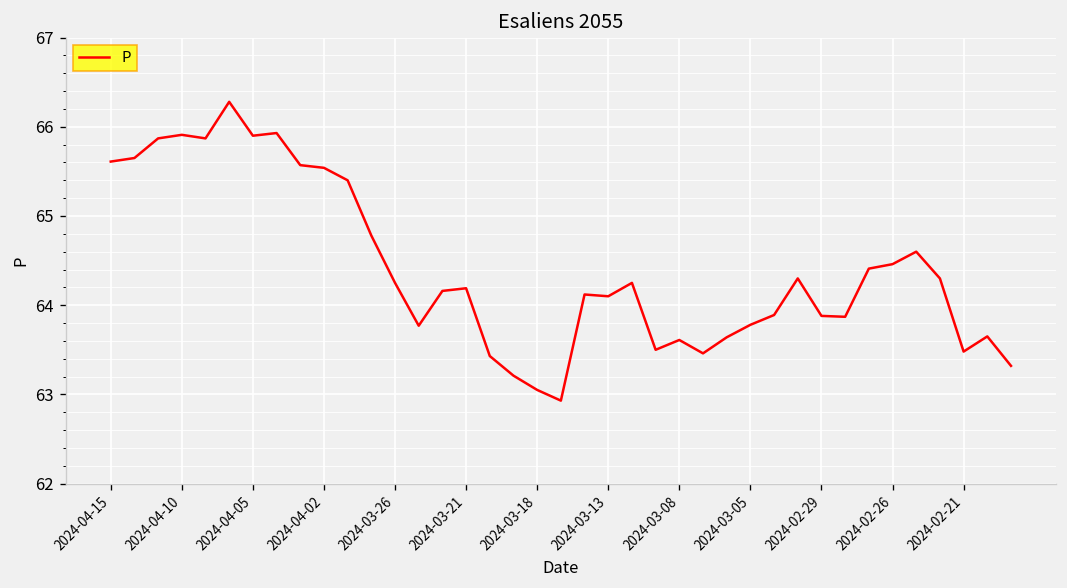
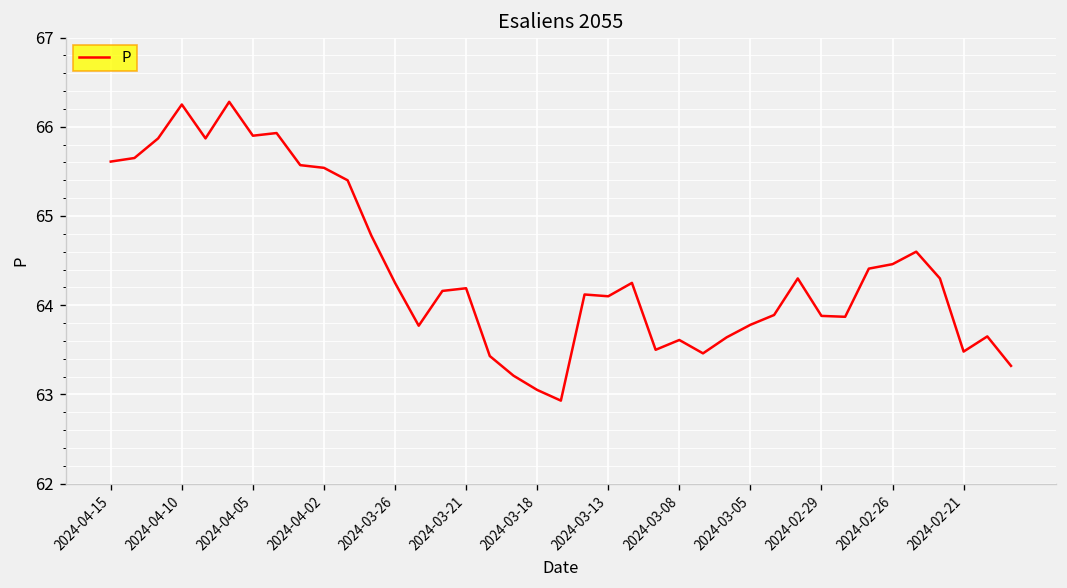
  {
    "2024-04-15": 65.6,
-   "2024-04-10": 65.9,
+   "2024-04-10": 66.3,
    "2024-04-05": 65.9,
    "2024-04-02": 65.5,
    "2024-03-26": 64.3,
    "2024-03-21": 64.2,
    "2024-03-18": 63.1,
    "2024-03-13": 64.1,
    "2024-03-08": 63.6,
    "2024-03-05": 63.8,
    "2024-02-29": 63.9,
    "2024-02-26": 64.5,
    "2024-02-21": 63.5
  }
